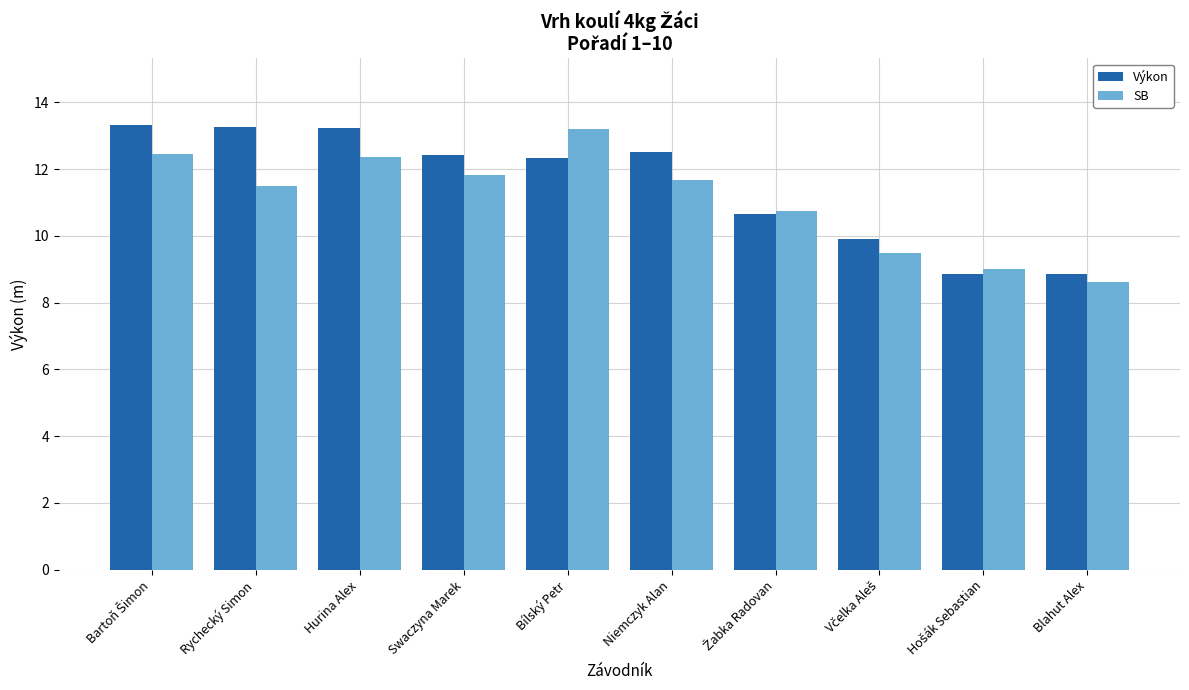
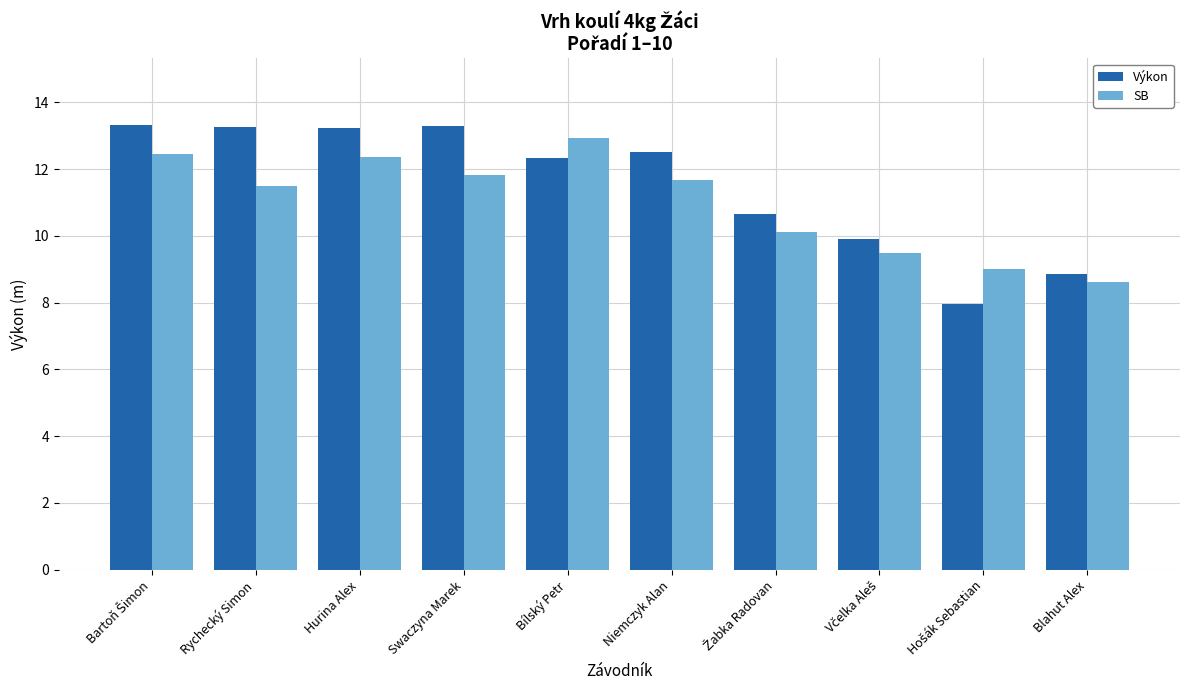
  {
    "Výkon": {
      "Bartoň Šimon": 13.3,
      "Rychecký Simon": 13.3,
      "Hurina Alex": 13.2,
-     "Swaczyna Marek": 12.4,
+     "Swaczyna Marek": 13.3,
      "Bílský Petr": 12.3,
      "Niemczyk Alan": 12.5,
      "Žabka Radovan": 10.7,
      "Včelka Aleš": 9.9,
-     "Hošák Sebastian": 8.9,
+     "Hošák Sebastian": 8.0,
      "Blahut Alex": 8.9
    },
    "SB": {
      "Bartoň Šimon": 12.5,
      "Rychecký Simon": 11.5,
      "Hurina Alex": 12.4,
      "Swaczyna Marek": 11.8,
-     "Bílský Petr": 13.2,
+     "Bílský Petr": 12.9,
      "Niemczyk Alan": 11.7,
-     "Žabka Radovan": 10.7,
+     "Žabka Radovan": 10.1,
      "Včelka Aleš": 9.5,
      "Hošák Sebastian": 9.0,
      "Blahut Alex": 8.6
    }
  }
